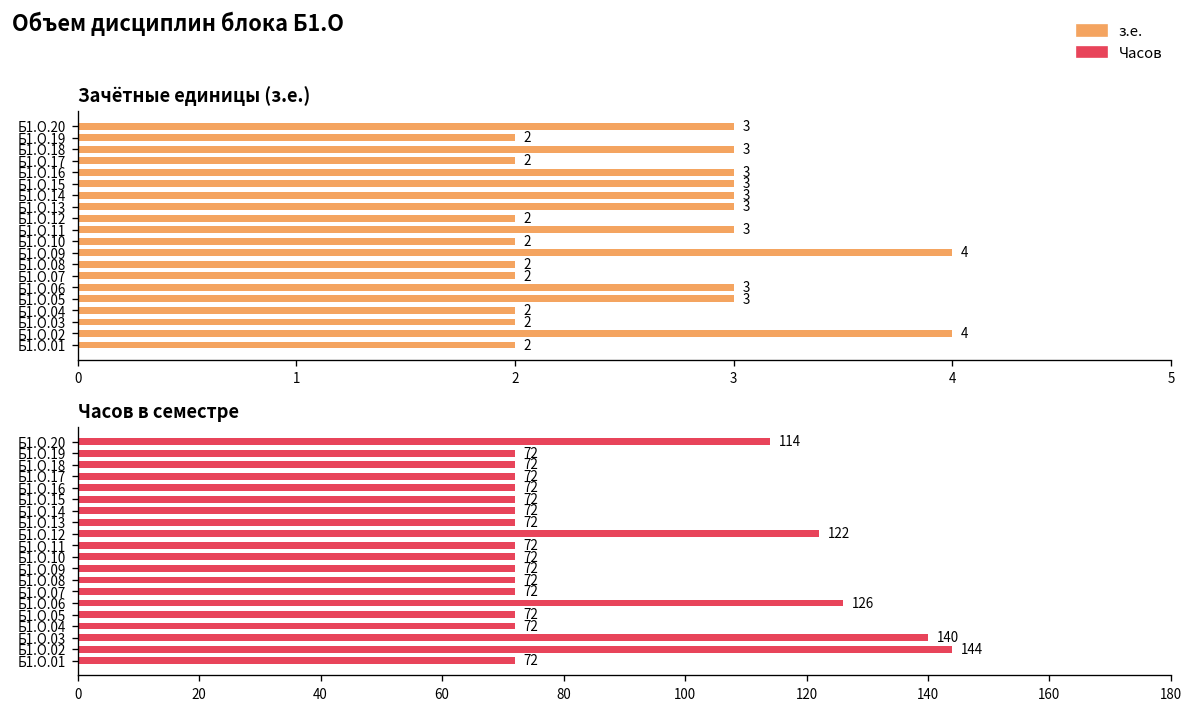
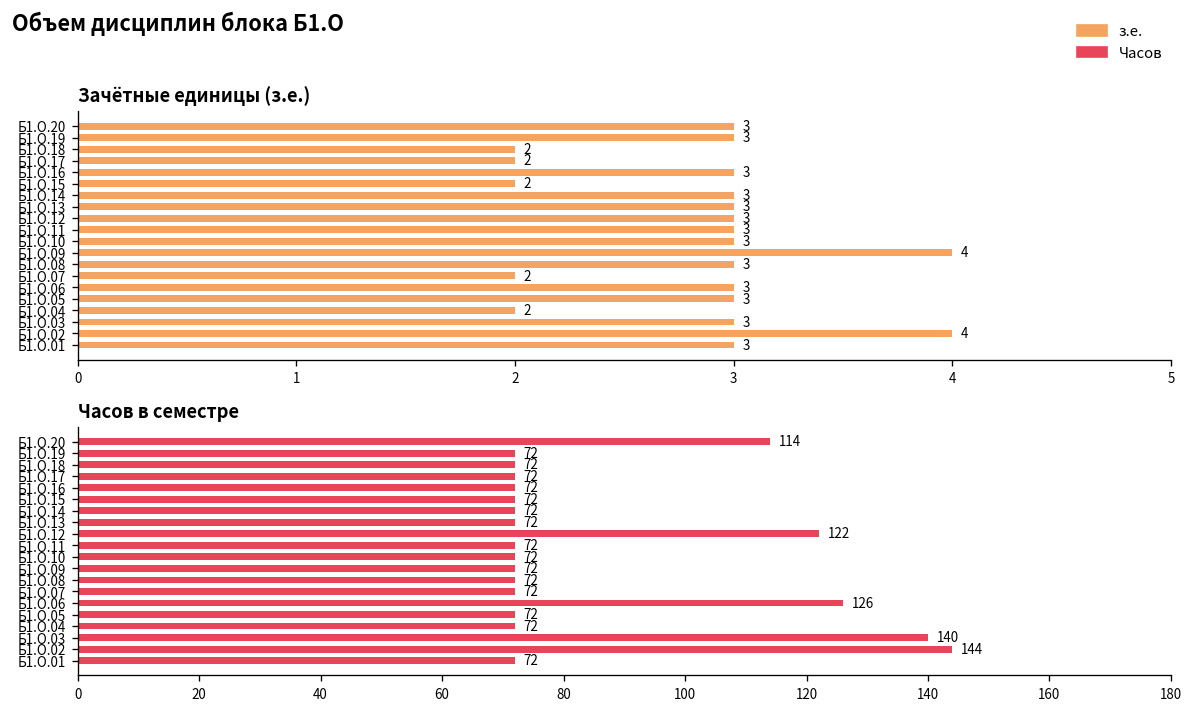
  {
    "Зачётные единицы (з.е.)": {
      "Б1.О.20": 3,
-     "Б1.О.19": 2,
-     "Б1.О.18": 3,
+     "Б1.О.19": 3,
+     "Б1.О.18": 2,
      "Б1.О.17": 2,
      "Б1.О.16": 3,
-     "Б1.О.15": 3,
+     "Б1.О.15": 2,
      "Б1.О.14": 3,
      "Б1.О.13": 3,
-     "Б1.О.12": 2,
+     "Б1.О.12": 3,
      "Б1.О.11": 3,
-     "Б1.О.10": 2,
+     "Б1.О.10": 3,
      "Б1.О.09": 4,
-     "Б1.О.08": 2,
+     "Б1.О.08": 3,
      "Б1.О.07": 2,
      "Б1.О.06": 3,
      "Б1.О.05": 3,
      "Б1.О.04": 2,
-     "Б1.О.03": 2,
+     "Б1.О.03": 3,
      "Б1.О.02": 4,
-     "Б1.О.01": 2
+     "Б1.О.01": 3
    },
    "Часов в семестре": {
      "Б1.О.20": 114,
      "Б1.О.19": 72,
      "Б1.О.18": 72,
      "Б1.О.17": 72,
      "Б1.О.16": 72,
      "Б1.О.15": 72,
      "Б1.О.14": 72,
      "Б1.О.13": 72,
      "Б1.О.12": 122,
      "Б1.О.11": 72,
      "Б1.О.10": 72,
      "Б1.О.09": 72,
      "Б1.О.08": 72,
      "Б1.О.07": 72,
      "Б1.О.06": 126,
      "Б1.О.05": 72,
      "Б1.О.04": 72,
      "Б1.О.03": 140,
      "Б1.О.02": 144,
      "Б1.О.01": 72
    }
  }
